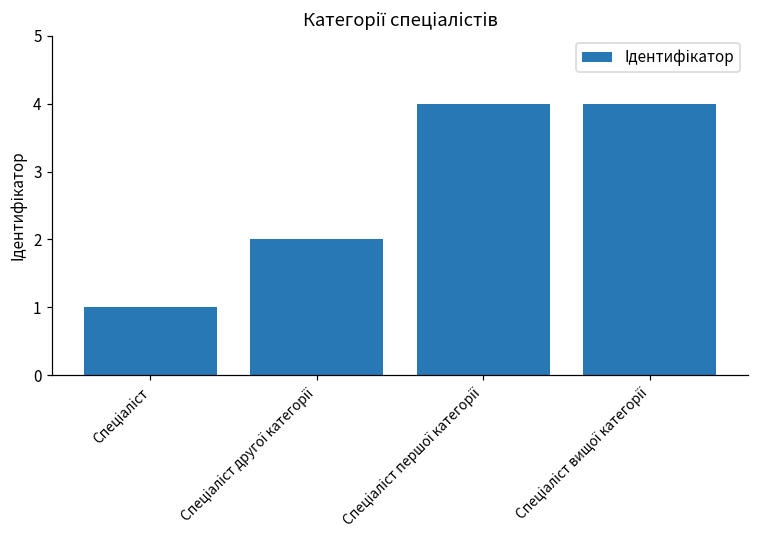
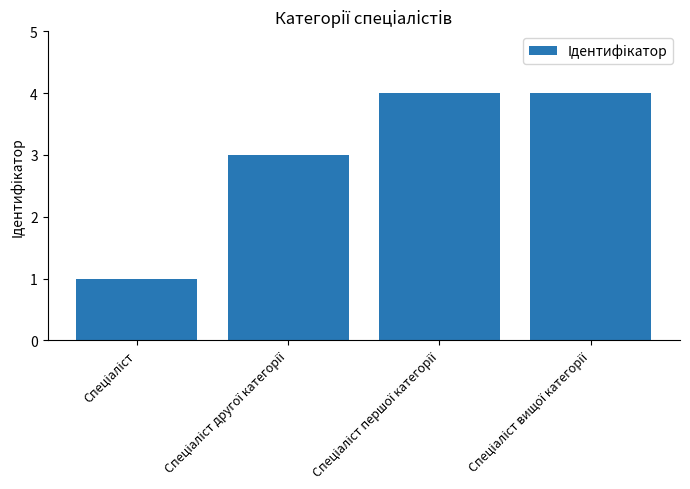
  {
    "Спеціаліст": 1,
-   "Спеціаліст другої категорії": 2,
+   "Спеціаліст другої категорії": 3,
    "Спеціаліст першої категорії": 4,
    "Спеціаліст вищої категорії": 4
  }
